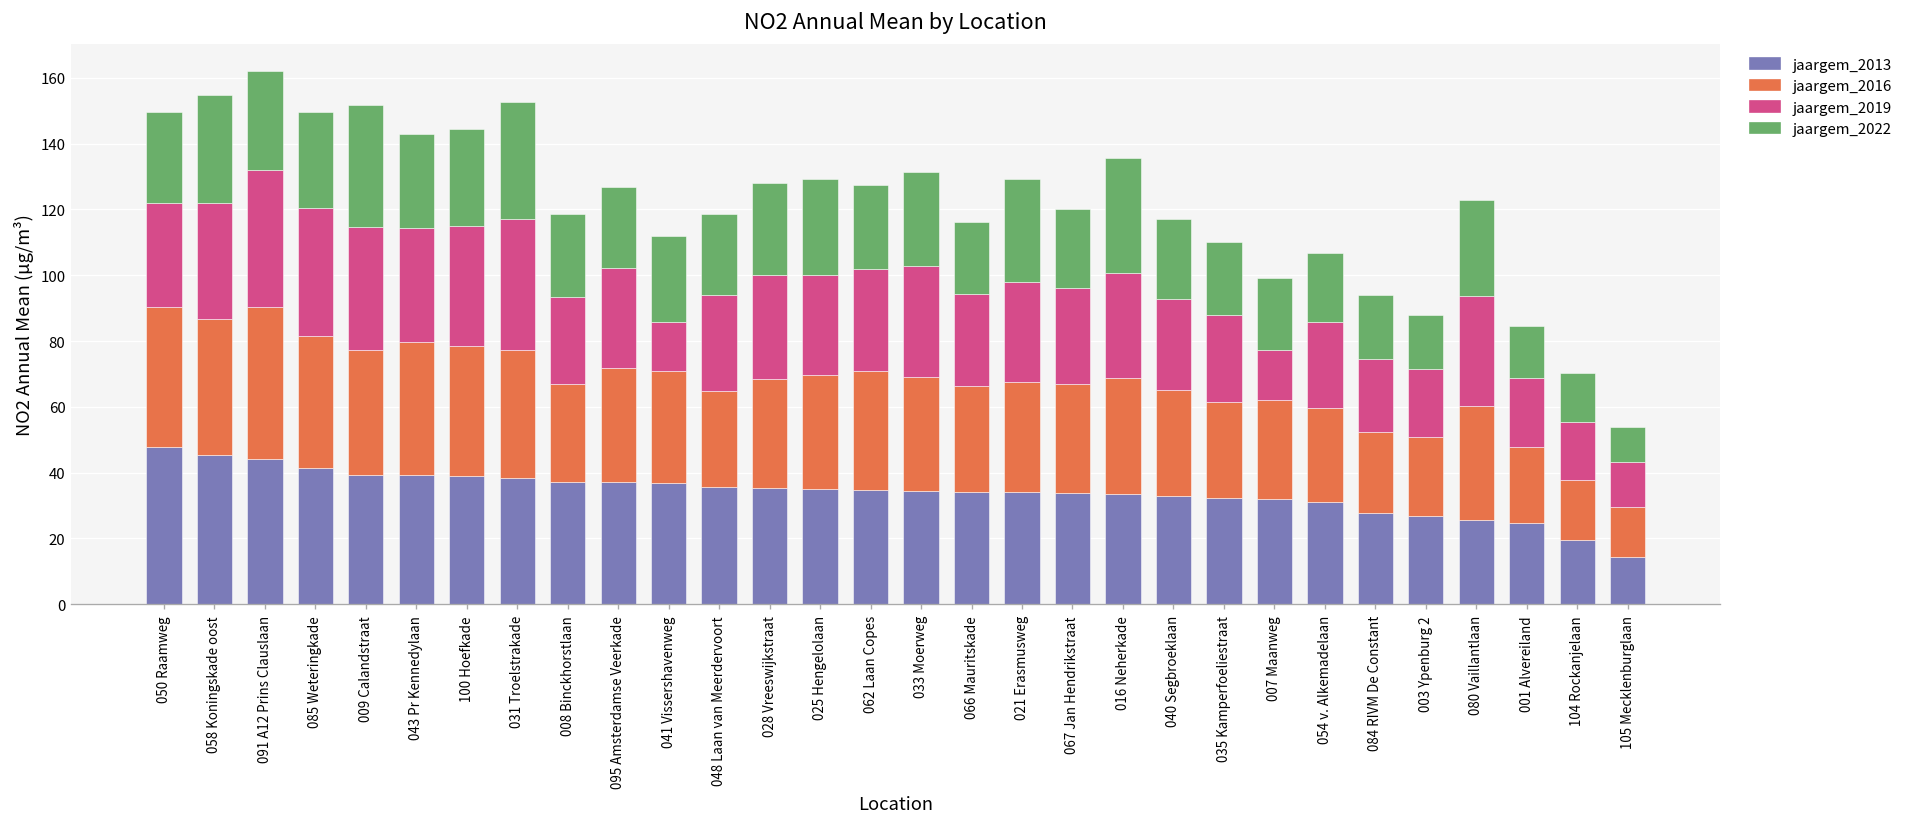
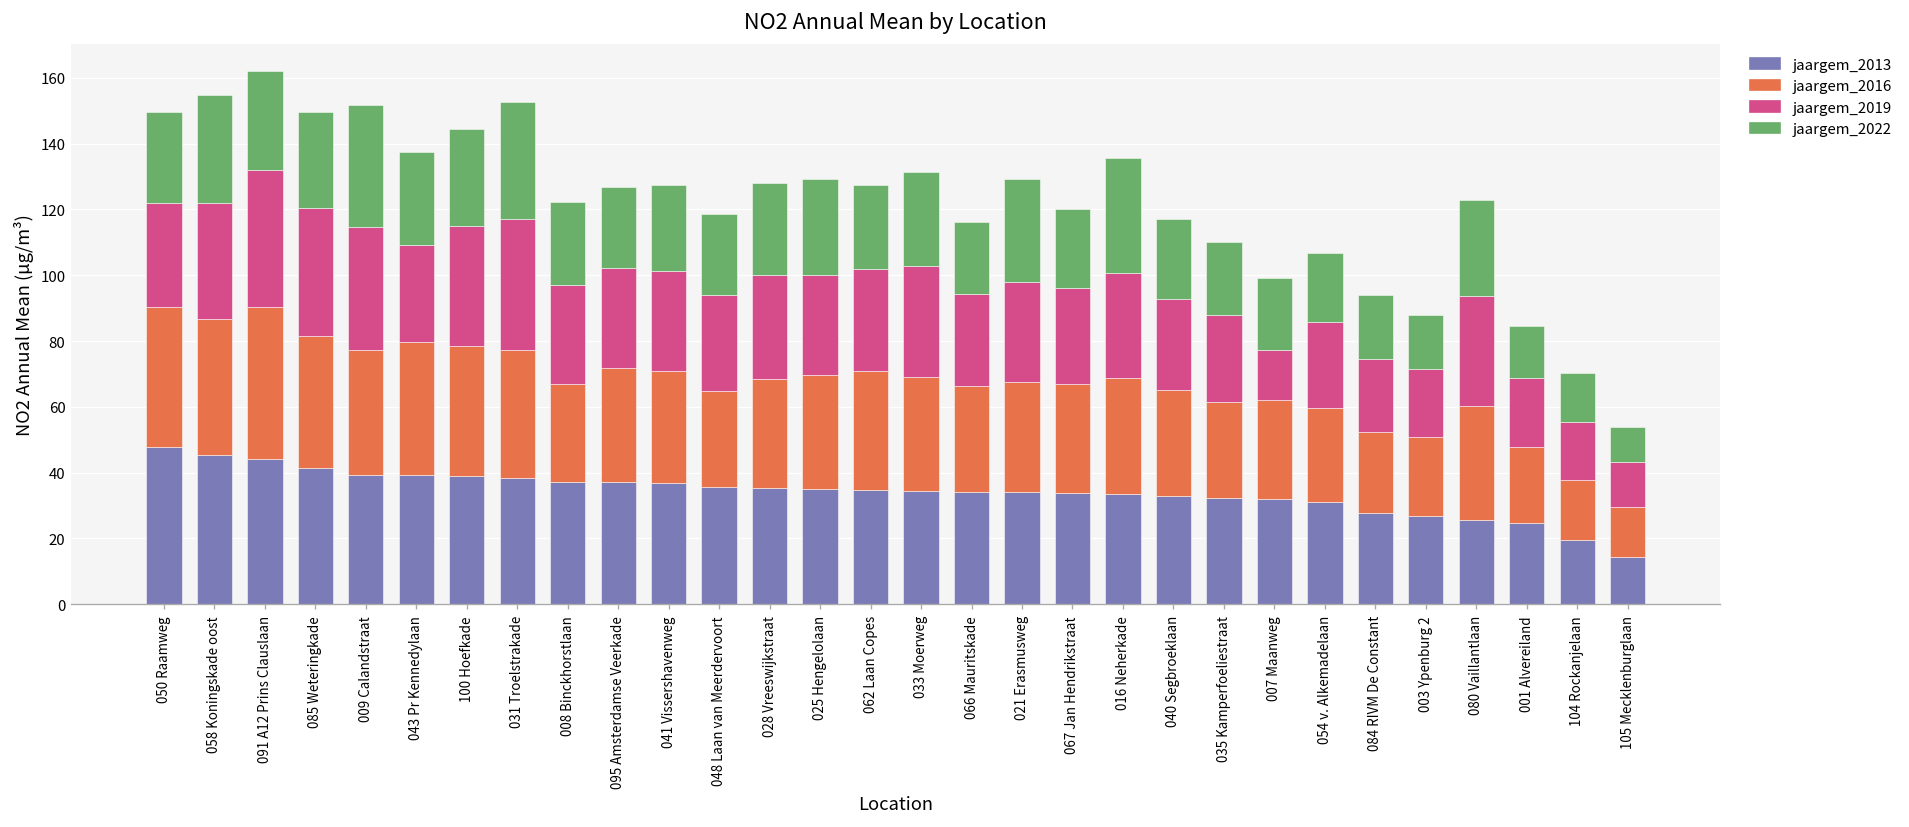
  {
    "jaargem_2013": {
      "050 Raamweg": 48,
      "058 Koningskade oost": 45,
      "091 A12 Prins Clauslaan": 44,
      "085 Weteringkade": 41,
      "009 Calandstraat": 39,
      "043 Pr Kennedylaan": 39,
      "100 Hoefkade": 39,
      "031 Troelstrakade": 38,
      "008 Binckhorstlaan": 37,
      "095 Amsterdamse Veerkade": 37,
      "041 Vissershavenweg": 37,
      "048 Laan van Meerdervoort": 36,
      "028 Vreeswijkstraat": 35,
      "025 Hengelolaan": 35,
      "062 Laan Copes": 35,
      "033 Moerweg": 35,
      "066 Mauritskade": 34,
      "021 Erasmusweg": 34,
      "067 Jan Hendrikstraat": 34,
      "016 Neherkade": 33,
      "040 Segbroeklaan": 33,
      "035 Kamperfoeliestraat": 32,
      "007 Maanweg": 32,
      "054 v. Alkemadelaan": 31,
      "084 RIVM De Constant": 28,
      "003 Ypenburg 2": 27,
      "080 Vaillantlaan": 26,
      "001 Alvereiland": 25,
      "104 Rockanjelaan": 20,
      "105 Mecklenburglaan": 14
    },
    "jaargem_2016": {
      "050 Raamweg": 43,
      "058 Koningskade oost": 41,
      "091 A12 Prins Clauslaan": 46,
      "085 Weteringkade": 40,
      "009 Calandstraat": 38,
      "043 Pr Kennedylaan": 41,
      "100 Hoefkade": 40,
      "031 Troelstrakade": 39,
      "008 Binckhorstlaan": 30,
      "095 Amsterdamse Veerkade": 35,
      "041 Vissershavenweg": 34,
      "048 Laan van Meerdervoort": 29,
      "028 Vreeswijkstraat": 33,
      "025 Hengelolaan": 35,
      "062 Laan Copes": 36,
      "033 Moerweg": 35,
      "066 Mauritskade": 32,
      "021 Erasmusweg": 34,
      "067 Jan Hendrikstraat": 33,
      "016 Neherkade": 35,
      "040 Segbroeklaan": 32,
      "035 Kamperfoeliestraat": 29,
      "007 Maanweg": 30,
      "054 v. Alkemadelaan": 28,
      "084 RIVM De Constant": 25,
      "003 Ypenburg 2": 24,
      "080 Vaillantlaan": 35,
      "001 Alvereiland": 23,
      "104 Rockanjelaan": 18,
      "105 Mecklenburglaan": 15
    },
    "jaargem_2019": {
      "050 Raamweg": 32,
      "058 Koningskade oost": 35,
      "091 A12 Prins Clauslaan": 42,
      "085 Weteringkade": 39,
      "009 Calandstraat": 37,
-     "043 Pr Kennedylaan": 35,
+     "043 Pr Kennedylaan": 29,
      "100 Hoefkade": 36,
      "031 Troelstrakade": 40,
-     "008 Binckhorstlaan": 26,
+     "008 Binckhorstlaan": 30,
      "095 Amsterdamse Veerkade": 30,
-     "041 Vissershavenweg": 15,
+     "041 Vissershavenweg": 30,
      "048 Laan van Meerdervoort": 29,
      "028 Vreeswijkstraat": 32,
      "025 Hengelolaan": 30,
      "062 Laan Copes": 31,
      "033 Moerweg": 34,
      "066 Mauritskade": 28,
      "021 Erasmusweg": 30,
      "067 Jan Hendrikstraat": 29,
      "016 Neherkade": 32,
      "040 Segbroeklaan": 28,
      "035 Kamperfoeliestraat": 26,
      "007 Maanweg": 15,
      "054 v. Alkemadelaan": 26,
      "084 RIVM De Constant": 22,
      "003 Ypenburg 2": 21,
      "080 Vaillantlaan": 33,
      "001 Alvereiland": 21,
      "104 Rockanjelaan": 18,
      "105 Mecklenburglaan": 14
    },
    "jaargem_2022": {
      "050 Raamweg": 28,
      "058 Koningskade oost": 33,
      "091 A12 Prins Clauslaan": 30,
      "085 Weteringkade": 29,
      "009 Calandstraat": 37,
      "043 Pr Kennedylaan": 28,
      "100 Hoefkade": 30,
      "031 Troelstrakade": 35,
      "008 Binckhorstlaan": 25,
      "095 Amsterdamse Veerkade": 25,
      "041 Vissershavenweg": 26,
      "048 Laan van Meerdervoort": 25,
      "028 Vreeswijkstraat": 28,
      "025 Hengelolaan": 29,
      "062 Laan Copes": 26,
      "033 Moerweg": 29,
      "066 Mauritskade": 22,
      "021 Erasmusweg": 31,
      "067 Jan Hendrikstraat": 24,
      "016 Neherkade": 35,
      "040 Segbroeklaan": 24,
      "035 Kamperfoeliestraat": 22,
      "007 Maanweg": 22,
      "054 v. Alkemadelaan": 21,
      "084 RIVM De Constant": 19,
      "003 Ypenburg 2": 17,
      "080 Vaillantlaan": 29,
      "001 Alvereiland": 16,
      "104 Rockanjelaan": 15,
      "105 Mecklenburglaan": 11
    }
  }
